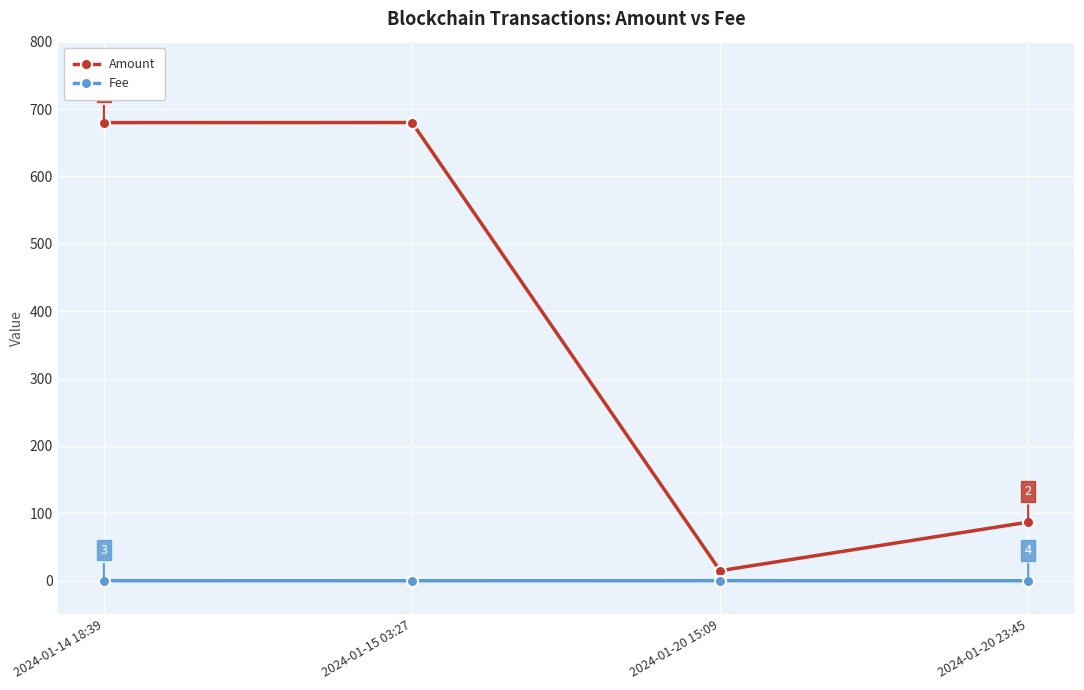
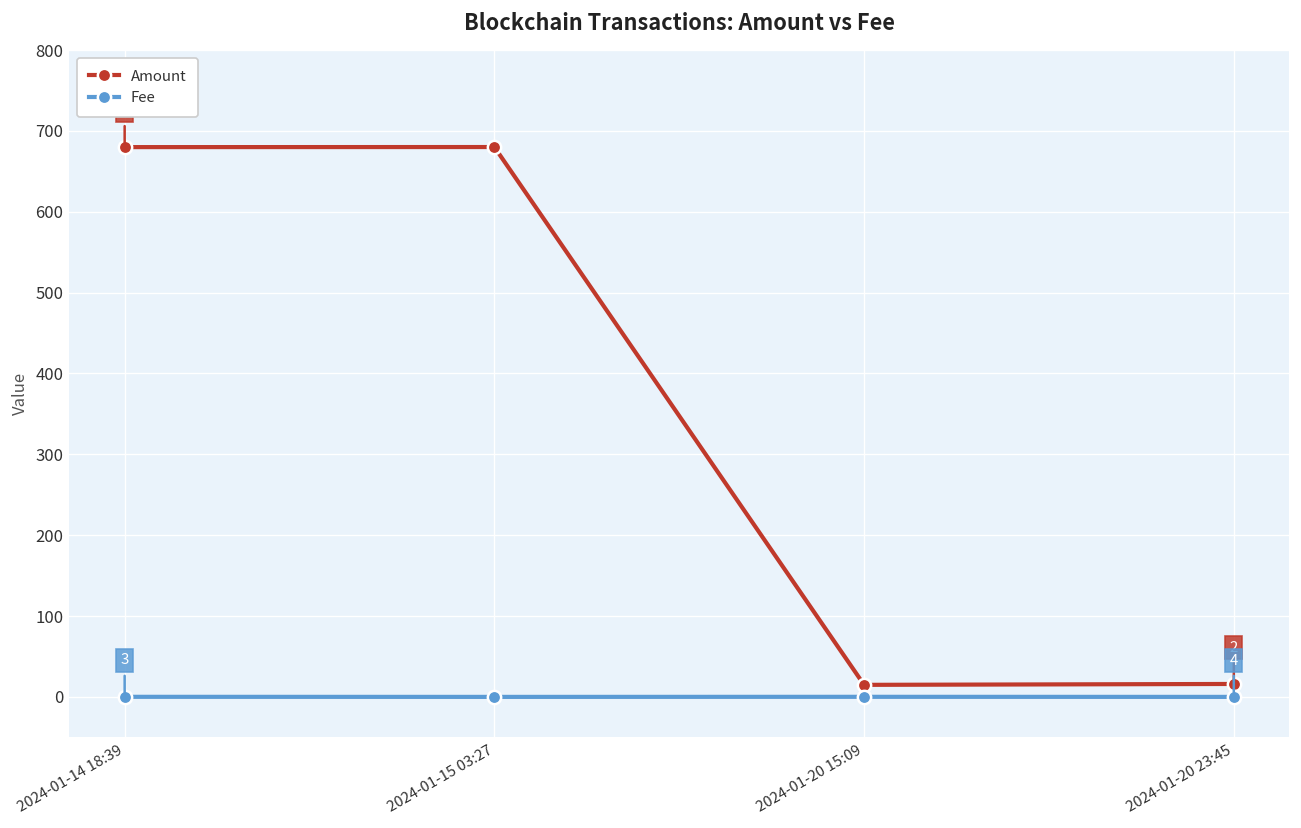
  {
    "Amount": {
      "2024-01-14 18:39": 680,
      "2024-01-15 03:27": 680,
      "2024-01-20 15:09": 10,
-     "2024-01-20 23:45": 90
+     "2024-01-20 23:45": 20
    },
    "Fee": {
      "2024-01-15 03:27": 0,
      "2024-01-20 15:09": 0,
      "2024-01-20 23:45": 0
    }
  }
